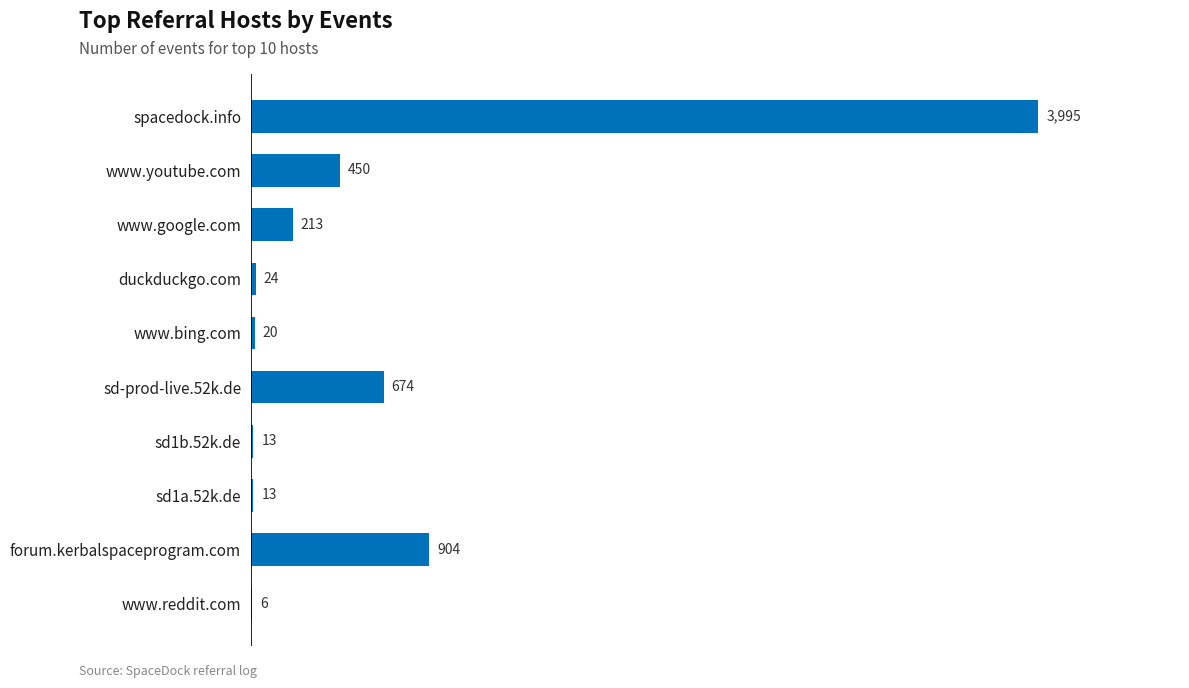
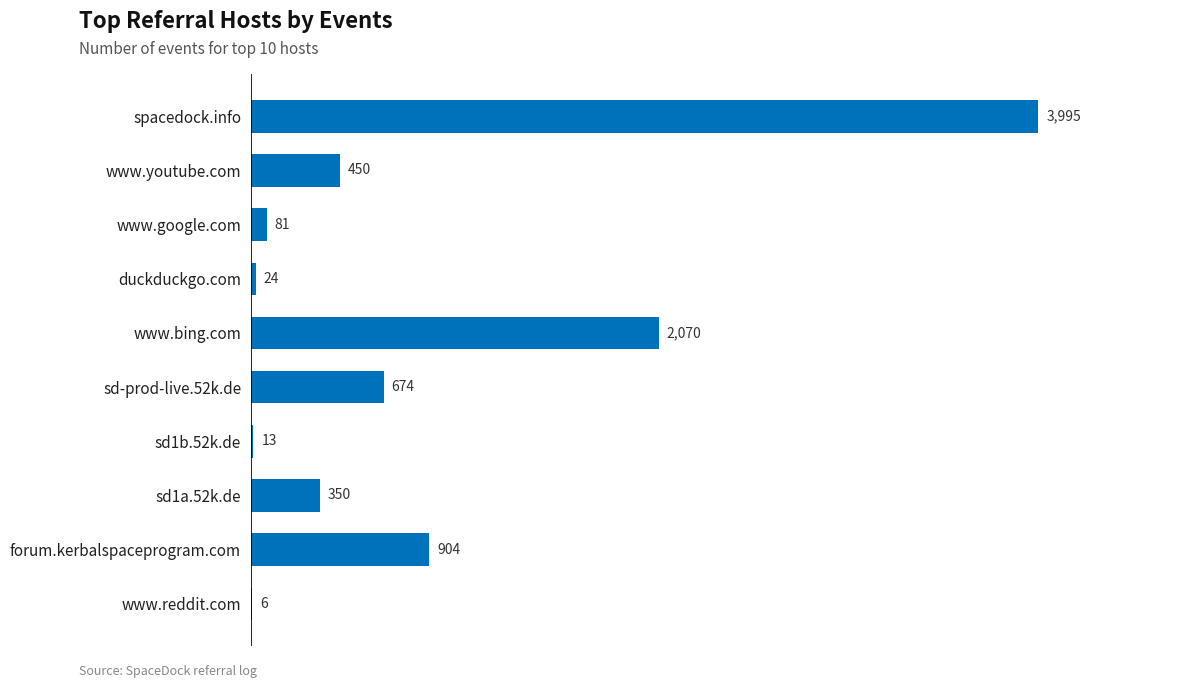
  {
    "spacedock.info": "3,995",
    "www.youtube.com": "450",
-   "www.google.com": "213",
+   "www.google.com": "81",
    "duckduckgo.com": "24",
-   "www.bing.com": "20",
+   "www.bing.com": "2,070",
    "sd-prod-live.52k.de": "674",
    "sd1b.52k.de": "13",
-   "sd1a.52k.de": "13",
+   "sd1a.52k.de": "350",
    "forum.kerbalspaceprogram.com": "904",
    "www.reddit.com": "6"
  }
